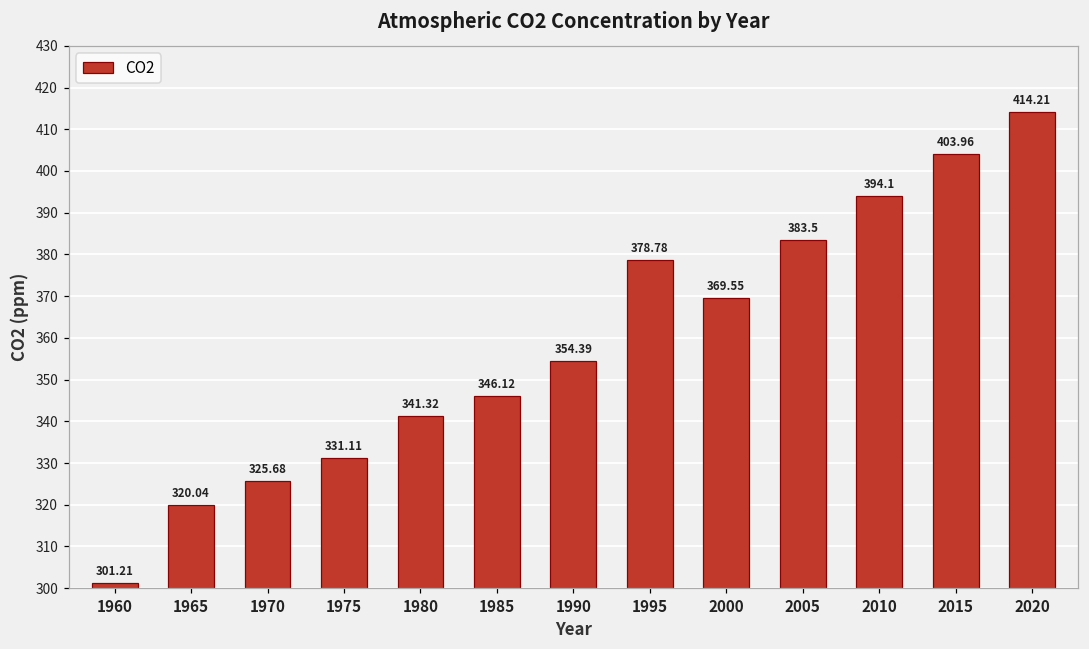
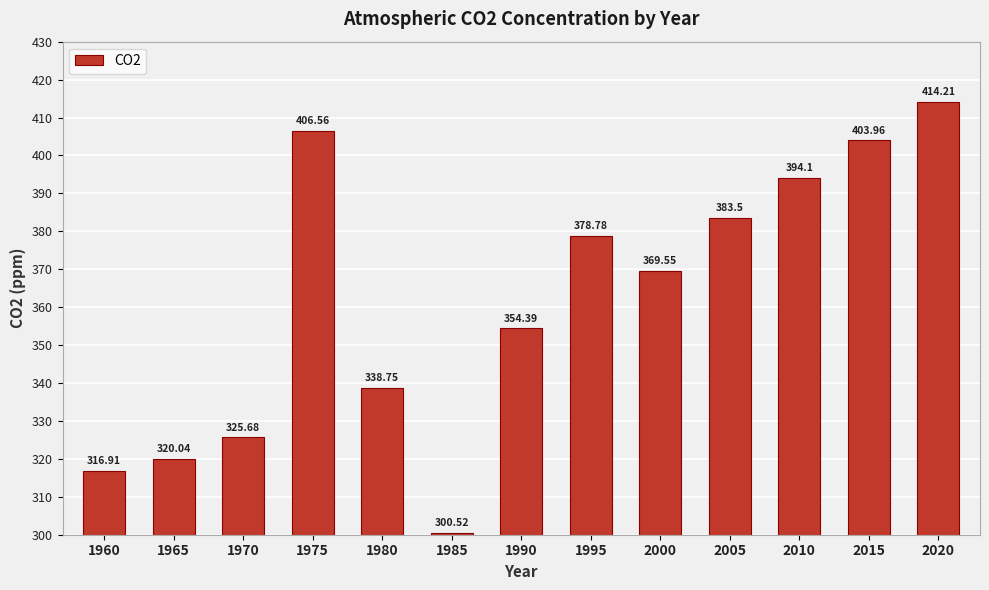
  {
-   "1960": 301.21,
+   "1960": 316.91,
    "1965": 320.04,
    "1970": 325.68,
-   "1975": 331.11,
-   "1980": 341.32,
-   "1985": 346.12,
+   "1975": 406.56,
+   "1980": 338.75,
+   "1985": 300.52,
    "1990": 354.39,
    "1995": 378.78,
    "2000": 369.55,
    "2005": 383.5,
    "2010": 394.1,
    "2015": 403.96,
    "2020": 414.21
  }
